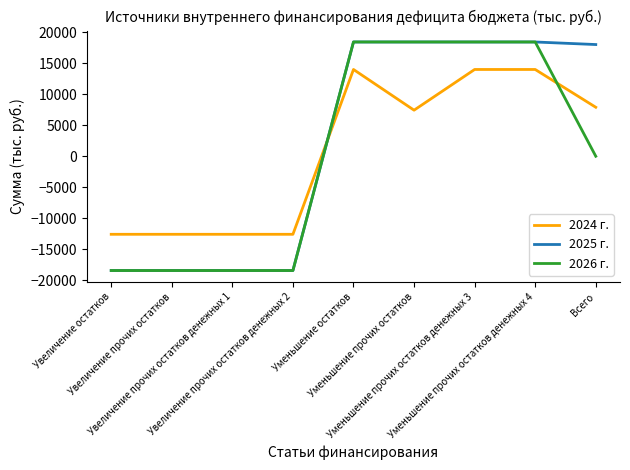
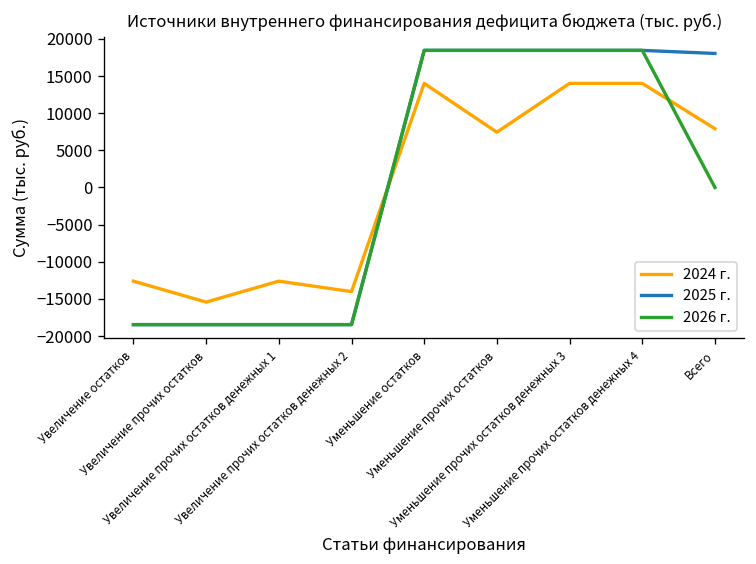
  {
    "2024 г.": {
      "Увеличение остатков": -13000,
-     "Увеличение прочих остатков": -13000,
+     "Увеличение прочих остатков": -15000,
      "Увеличение прочих остатков денежных 1": -13000,
-     "Увеличение прочих остатков денежных 2": -13000,
+     "Увеличение прочих остатков денежных 2": -14000,
      "Уменьшение остатков": 14000,
      "Уменьшение прочих остатков": 7000,
      "Уменьшение прочих остатков денежных 3": 14000,
      "Уменьшение прочих остатков денежных 4": 14000,
      "Всего": 8000
    },
    "2025 г.": {
      "Всего": 18000
    },
    "2026 г.": {
      "Всего": 0
    }
  }
